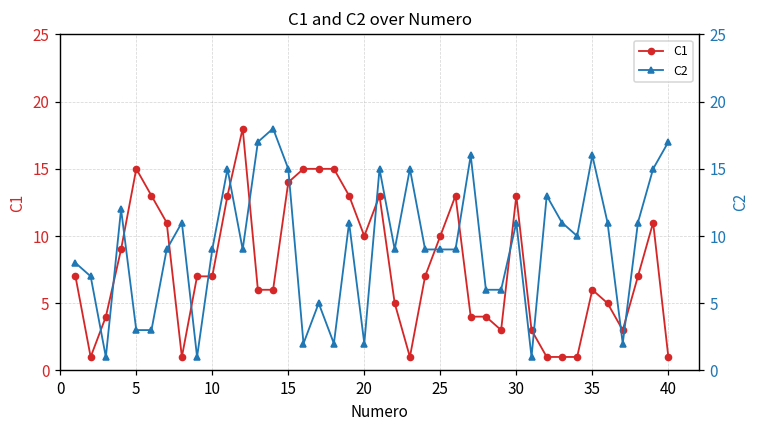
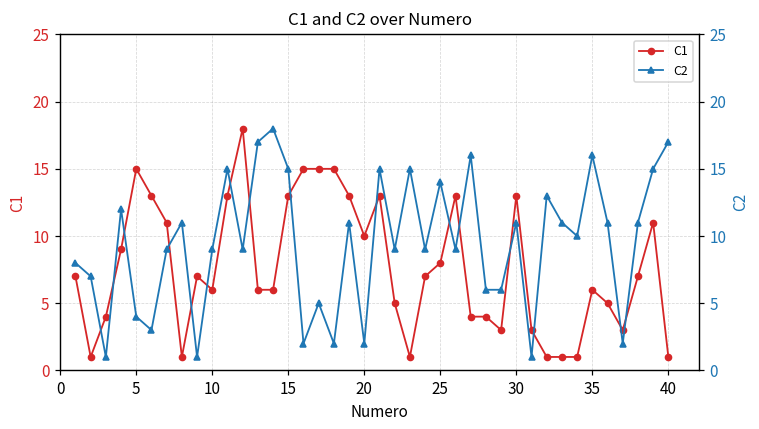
  {
    "C1": {
      "5": 15,
-     "10": 7,
-     "15": 14,
+     "10": 6,
+     "15": 13,
      "20": 10,
-     "25": 10,
+     "25": 8,
      "30": 13,
      "35": 6,
      "40": 1
    },
    "C2": {
-     "5": 3,
+     "5": 4,
      "10": 9,
      "15": 15,
      "20": 2,
-     "25": 9,
+     "25": 14,
      "30": 11,
      "35": 16,
      "40": 17
    }
  }
